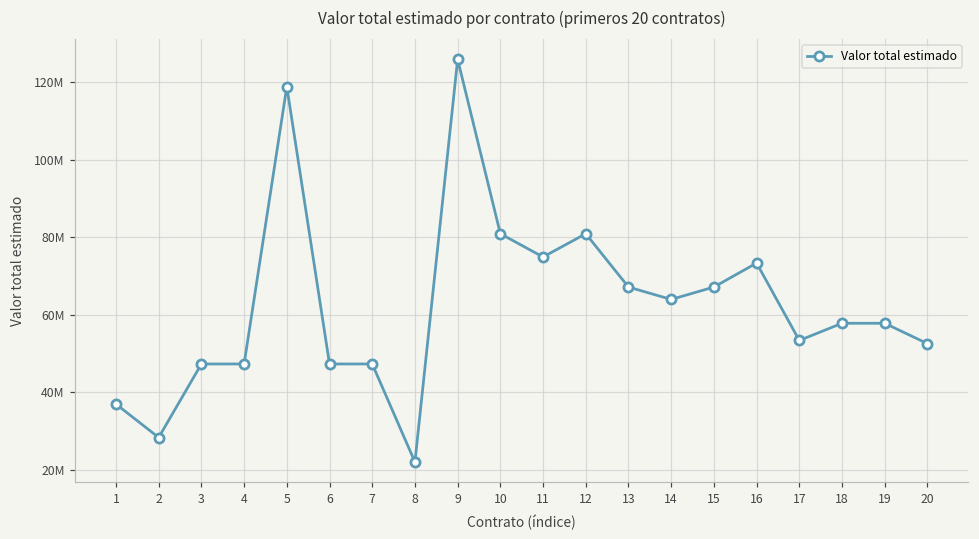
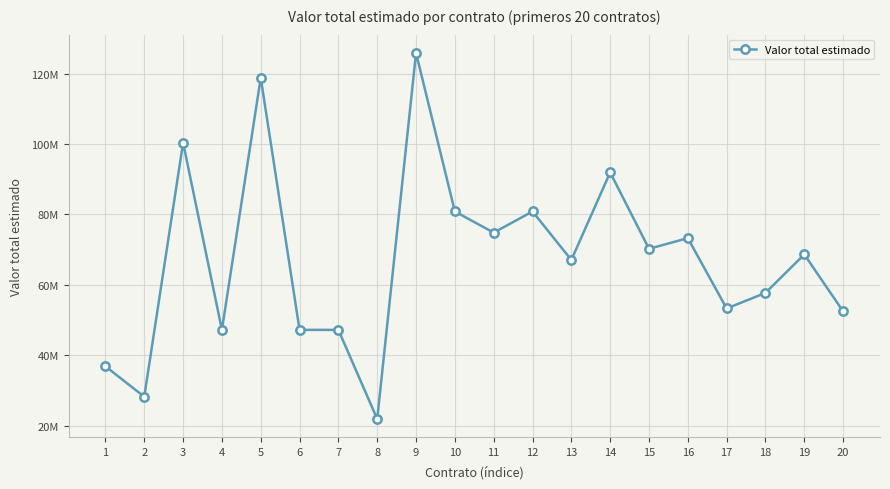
  {
    "1": 37000000,
    "2": 28000000,
-   "3": 47000000,
+   "3": 100000000,
    "4": 47000000,
    "5": 119000000,
    "6": 47000000,
    "7": 47000000,
    "8": 22000000,
    "9": 126000000,
    "10": 81000000,
    "11": 75000000,
    "12": 81000000,
    "13": 67000000,
-   "14": 64000000,
-   "15": 67000000,
+   "14": 92000000,
+   "15": 70000000,
    "16": 73000000,
    "17": 53000000,
    "18": 58000000,
-   "19": 58000000,
+   "19": 69000000,
    "20": 53000000
  }
